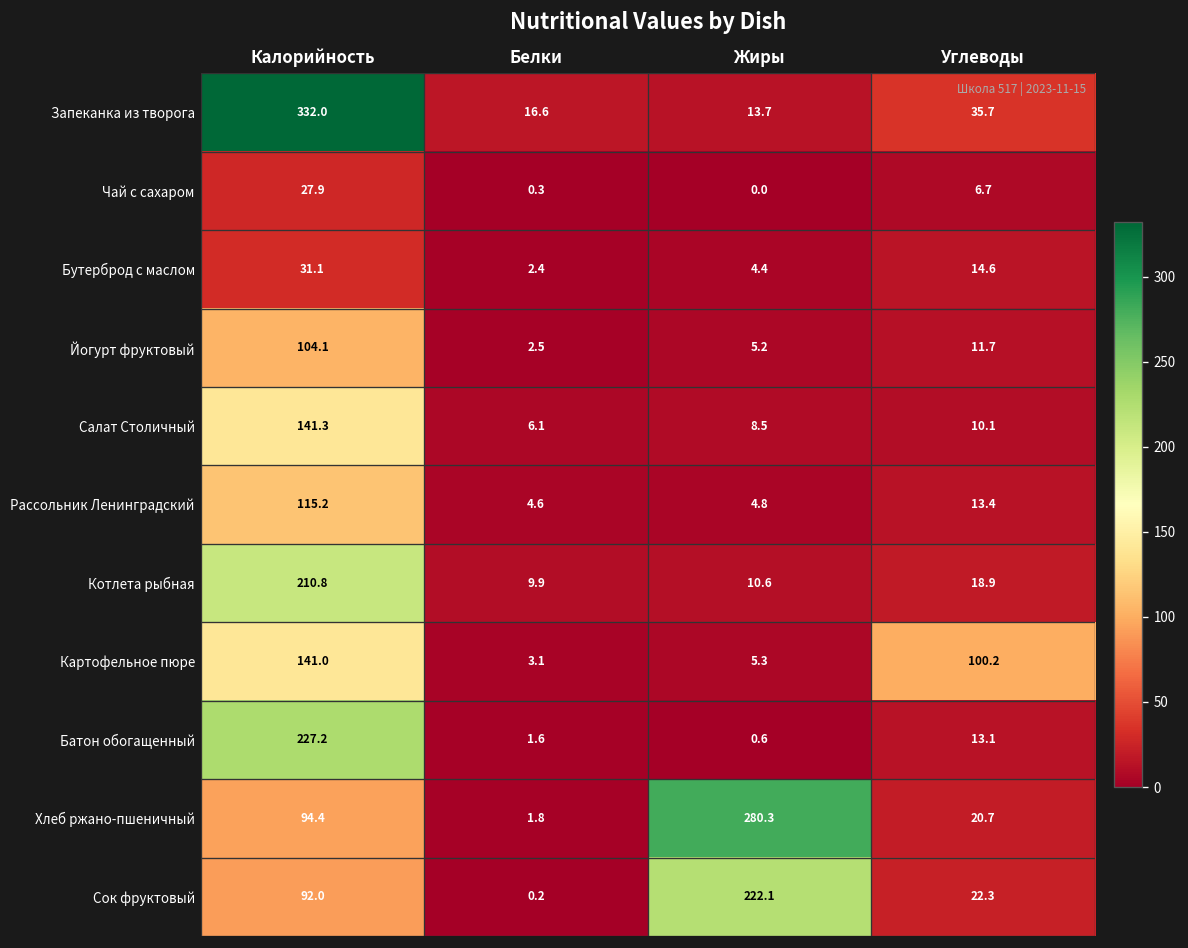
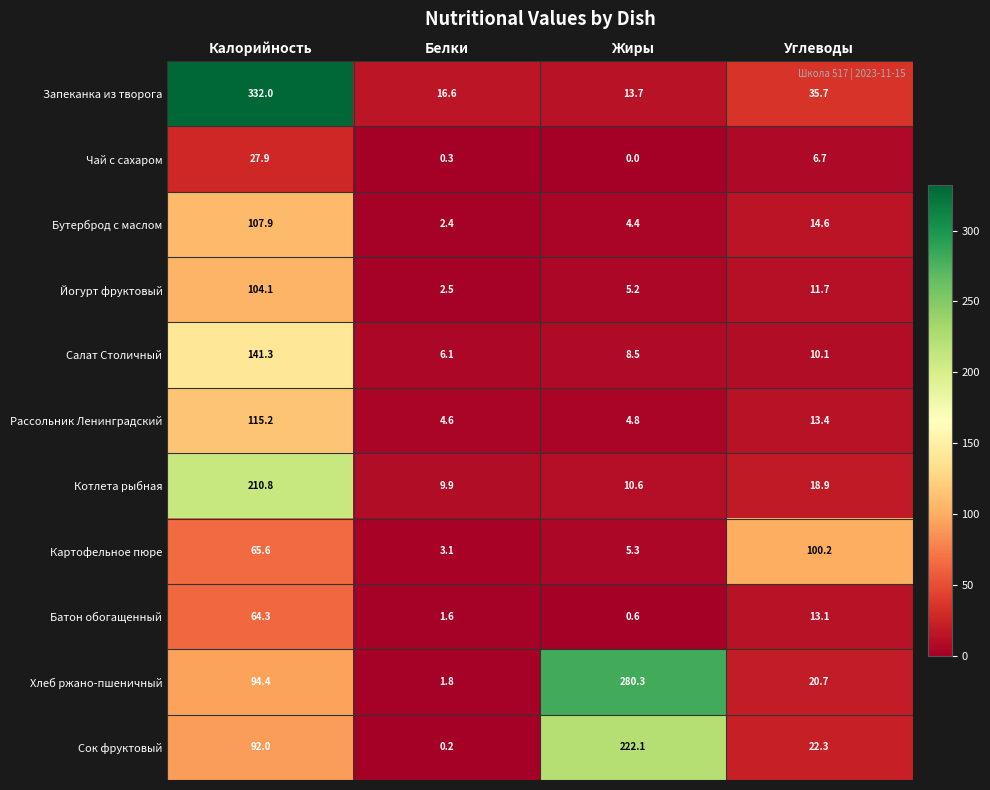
  {
    "Запеканка из творога": {
      "Калорийность": 332.0,
      "Белки": 16.6,
      "Жиры": 13.7
    },
    "Чай с сахаром": {
      "Калорийность": 27.9,
      "Белки": 0.3,
      "Жиры": 0.0,
      "Углеводы": 6.7
    },
    "Бутерброд с маслом": {
-     "Калорийность": 31.1,
+     "Калорийность": 107.9,
      "Белки": 2.4,
      "Жиры": 4.4,
      "Углеводы": 14.6
    },
    "Йогурт фруктовый": {
      "Калорийность": 104.1,
      "Белки": 2.5,
      "Жиры": 5.2,
      "Углеводы": 11.7
    },
    "Салат Столичный": {
      "Калорийность": 141.3,
      "Белки": 6.1,
      "Жиры": 8.5,
      "Углеводы": 10.1
    },
    "Рассольник Ленинградский": {
      "Калорийность": 115.2,
      "Белки": 4.6,
      "Жиры": 4.8,
      "Углеводы": 13.4
    },
    "Котлета рыбная": {
      "Калорийность": 210.8,
      "Белки": 9.9,
      "Жиры": 10.6,
      "Углеводы": 18.9
    },
    "Картофельное пюре": {
-     "Калорийность": 141.0,
+     "Калорийность": 65.6,
      "Белки": 3.1,
      "Жиры": 5.3,
      "Углеводы": 100.2
    },
    "Батон обогащенный": {
-     "Калорийность": 227.2,
+     "Калорийность": 64.3,
      "Белки": 1.6,
      "Жиры": 0.6,
      "Углеводы": 13.1
    },
    "Хлеб ржано-пшеничный": {
      "Калорийность": 94.4,
      "Белки": 1.8,
      "Жиры": 280.3,
      "Углеводы": 20.7
    },
    "Сок фруктовый": {
      "Калорийность": 92.0,
      "Белки": 0.2,
      "Жиры": 222.1,
      "Углеводы": 22.3
    }
  }
